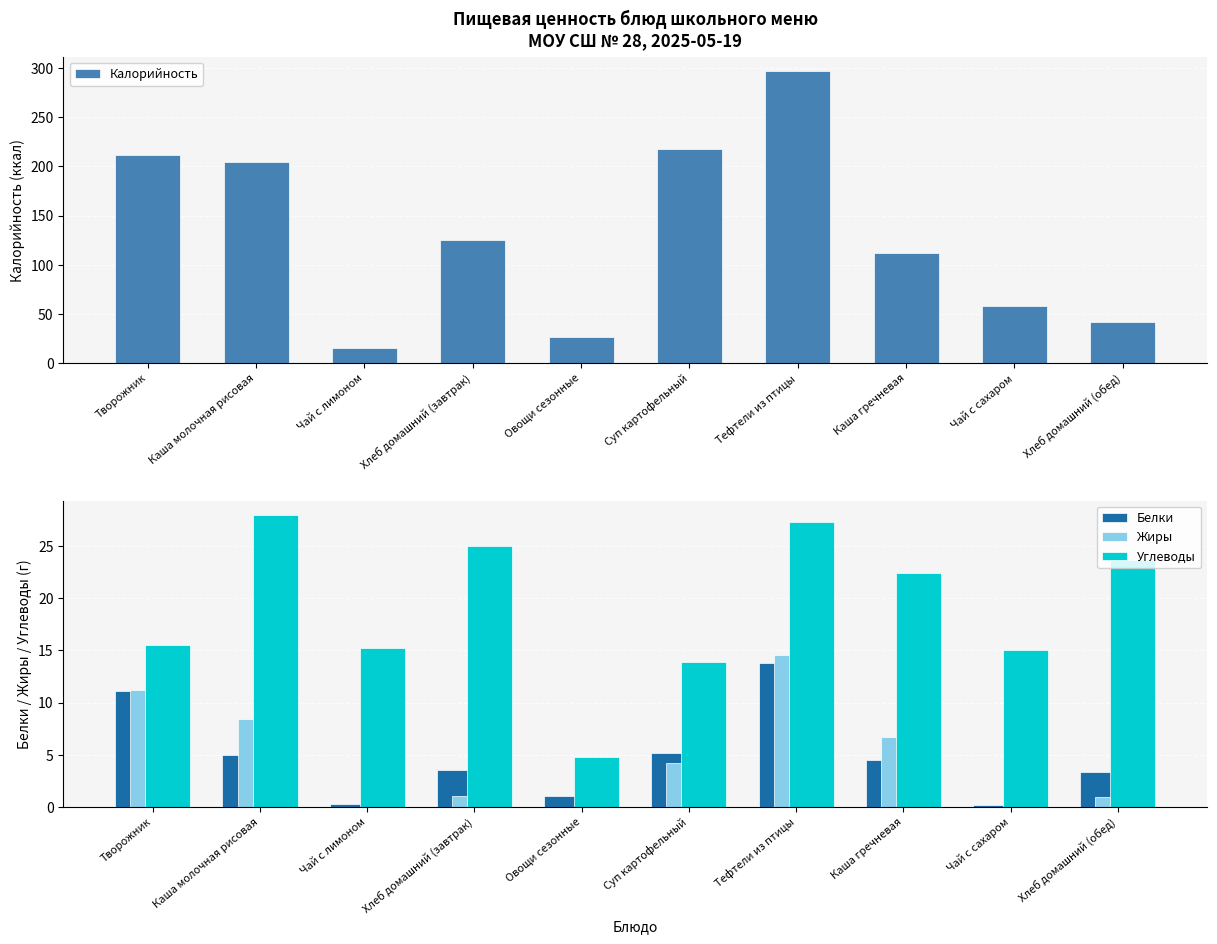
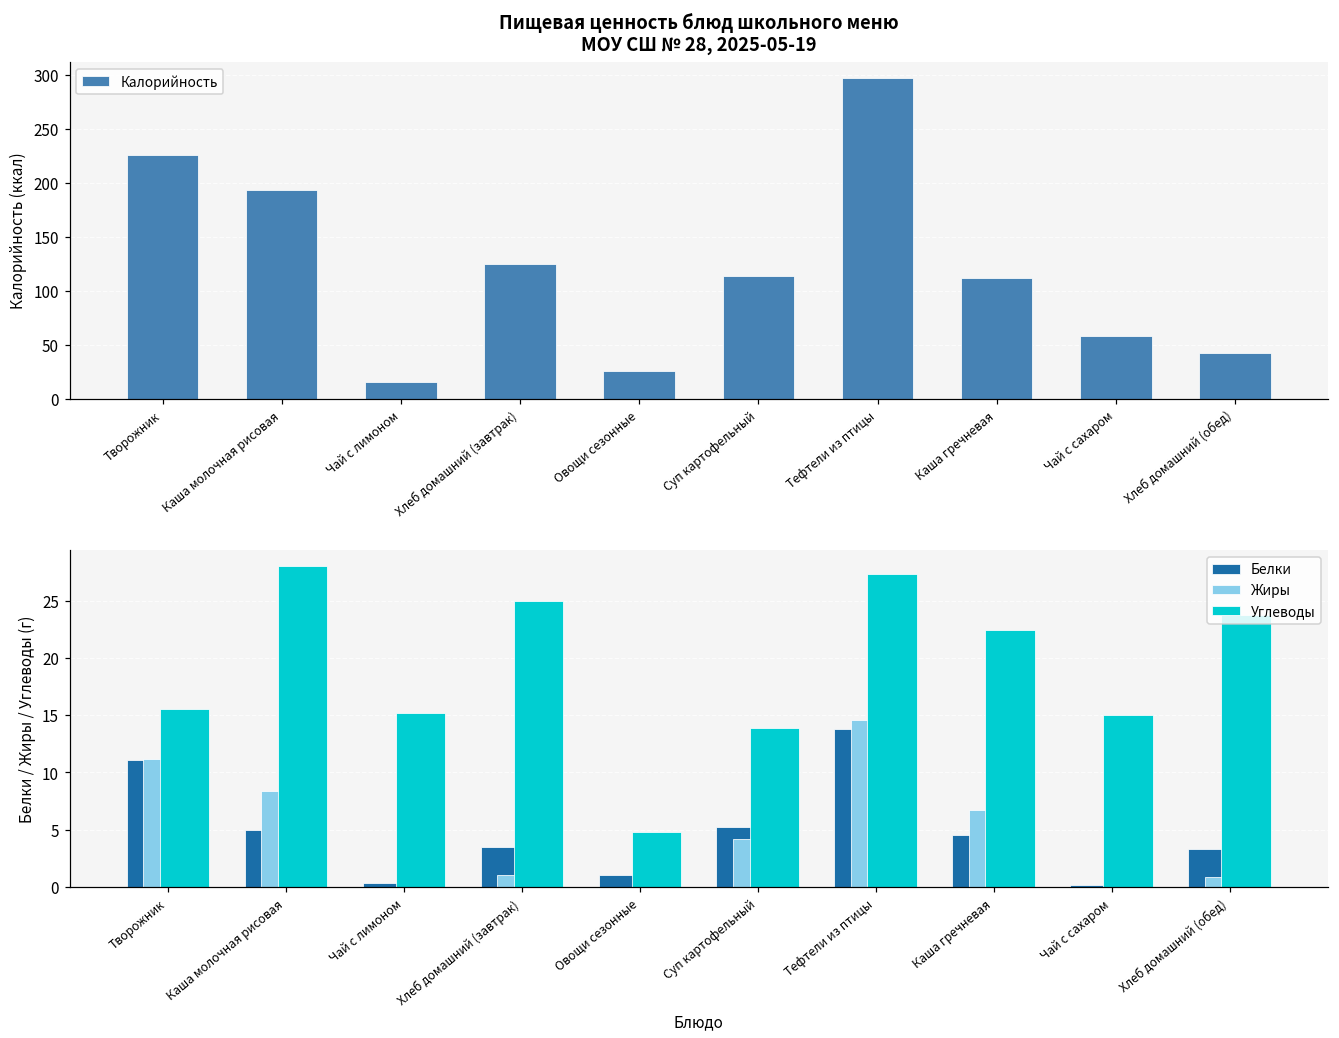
  {
    "Пищевая ценность блюд школьного меню МОУ СШ № 28, 2025-05-19": {
-     "Творожник": 210,
-     "Каша молочная рисовая": 210,
+     "Творожник": 230,
+     "Каша молочная рисовая": 190,
      "Чай с лимоном": 20,
      "Хлеб домашний (завтрак)": 130,
      "Овощи сезонные": 30,
-     "Суп картофельный": 220,
+     "Суп картофельный": 110,
      "Тефтели из птицы": 300,
      "Каша гречневая": 110,
      "Чай с сахаром": 60,
      "Хлеб домашний (обед)": 40
    }
  }
